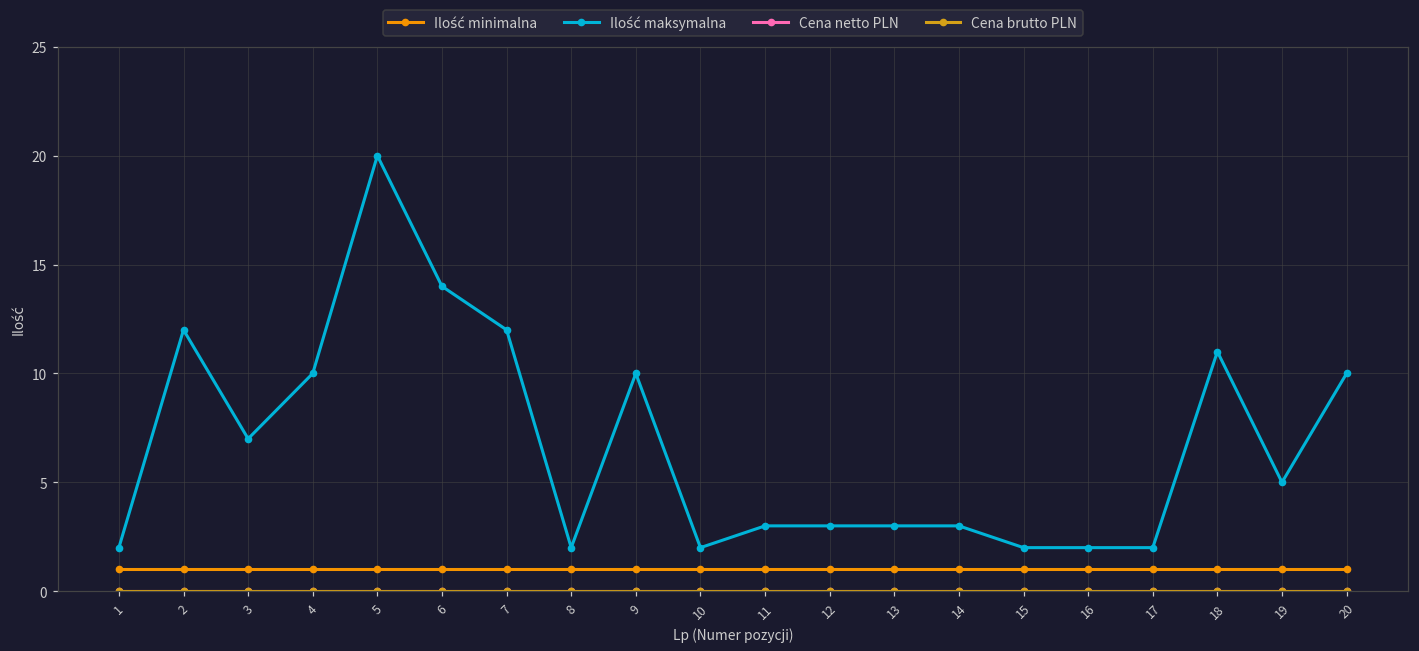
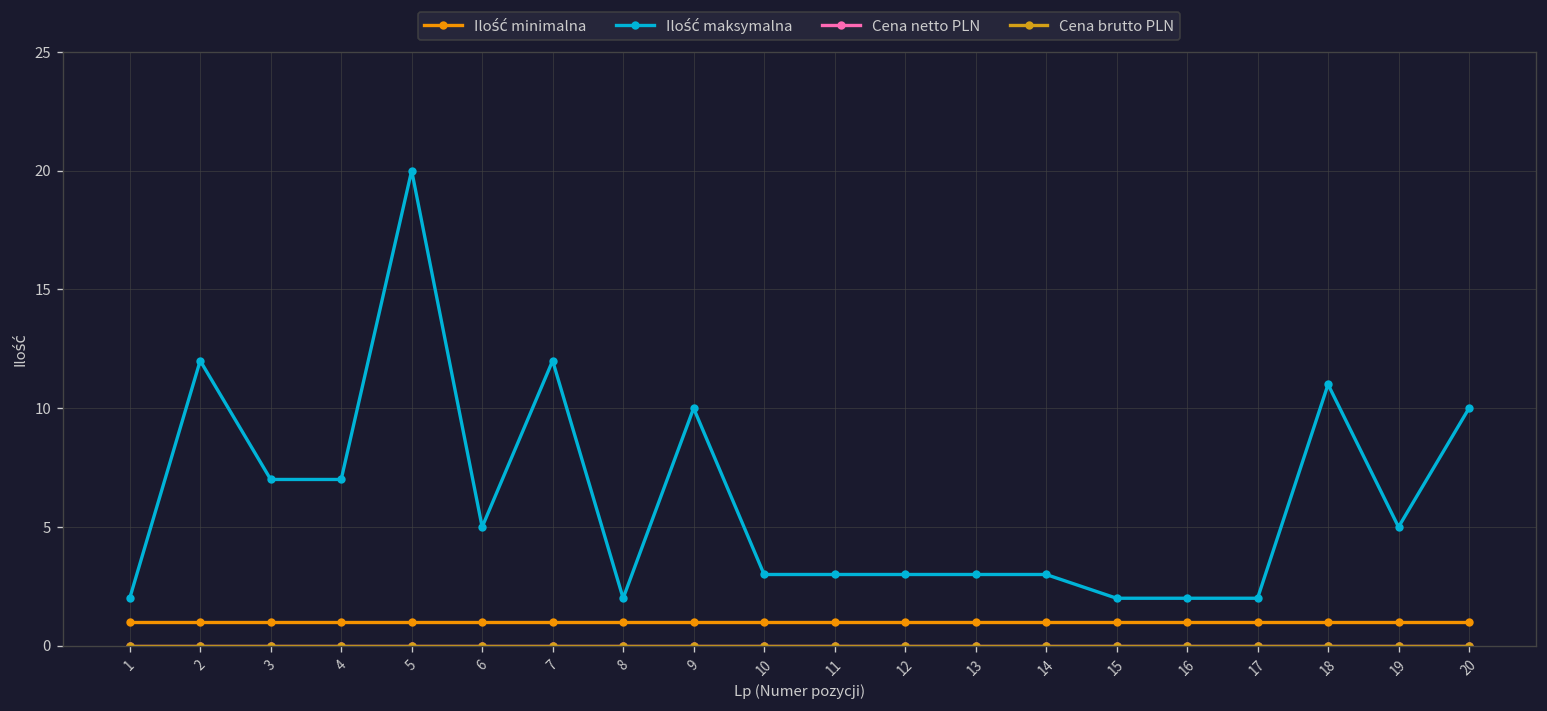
  {
    "Ilość maksymalna": {
      "1": 2,
      "2": 12,
      "3": 7,
-     "4": 10,
+     "4": 7,
      "5": 20,
-     "6": 14,
+     "6": 5,
      "7": 12,
      "8": 2,
      "9": 10,
-     "10": 2,
+     "10": 3,
      "11": 3,
      "12": 3,
      "13": 3,
      "14": 3,
      "15": 2,
      "16": 2,
      "17": 2,
      "18": 11,
      "19": 5,
      "20": 10
    }
  }
